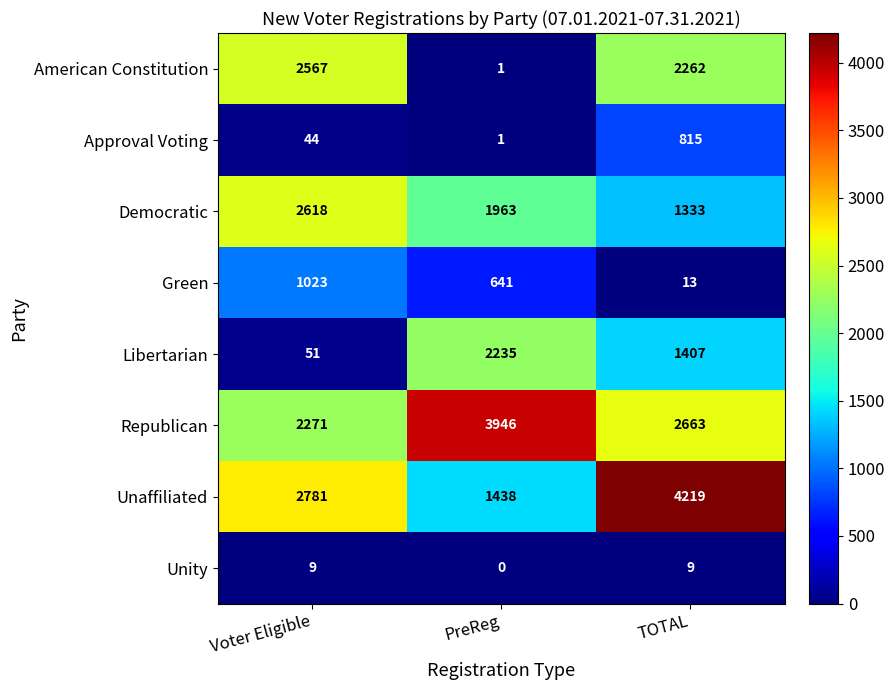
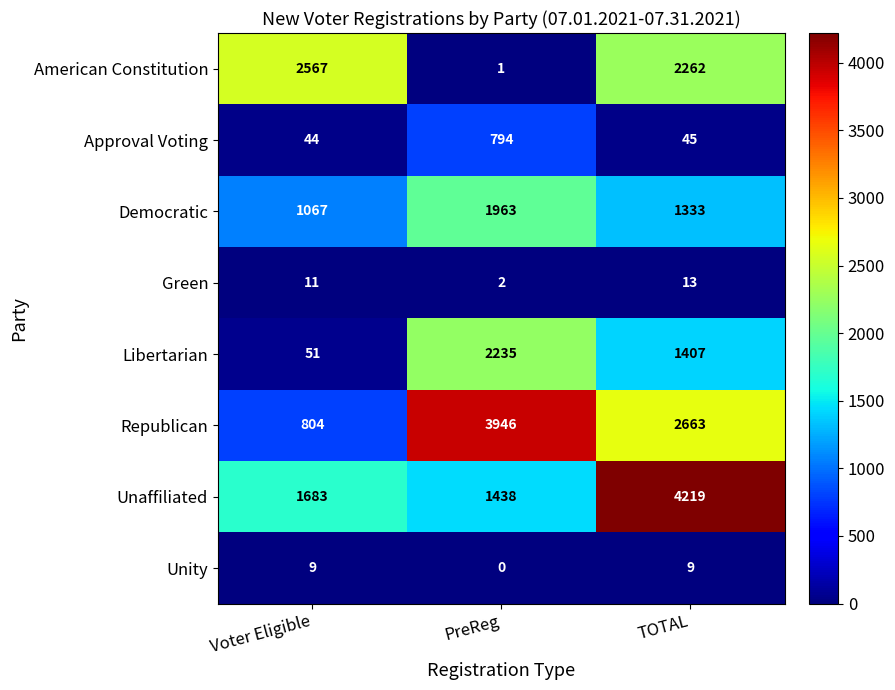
  {
    "American Constitution": {
      "Voter Eligible": 2567,
      "PreReg": 1,
      "TOTAL": 2262
    },
    "Approval Voting": {
      "Voter Eligible": 44,
-     "PreReg": 1,
-     "TOTAL": 815
+     "PreReg": 794,
+     "TOTAL": 45
    },
    "Democratic": {
-     "Voter Eligible": 2618,
+     "Voter Eligible": 1067,
      "PreReg": 1963,
      "TOTAL": 1333
    },
    "Green": {
-     "Voter Eligible": 1023,
-     "PreReg": 641,
+     "Voter Eligible": 11,
+     "PreReg": 2,
      "TOTAL": 13
    },
    "Libertarian": {
      "Voter Eligible": 51,
      "PreReg": 2235,
      "TOTAL": 1407
    },
    "Republican": {
-     "Voter Eligible": 2271,
+     "Voter Eligible": 804,
      "PreReg": 3946,
      "TOTAL": 2663
    },
    "Unaffiliated": {
-     "Voter Eligible": 2781,
+     "Voter Eligible": 1683,
      "PreReg": 1438,
      "TOTAL": 4219
    },
    "Unity": {
      "Voter Eligible": 9,
      "PreReg": 0,
      "TOTAL": 9
    }
  }
